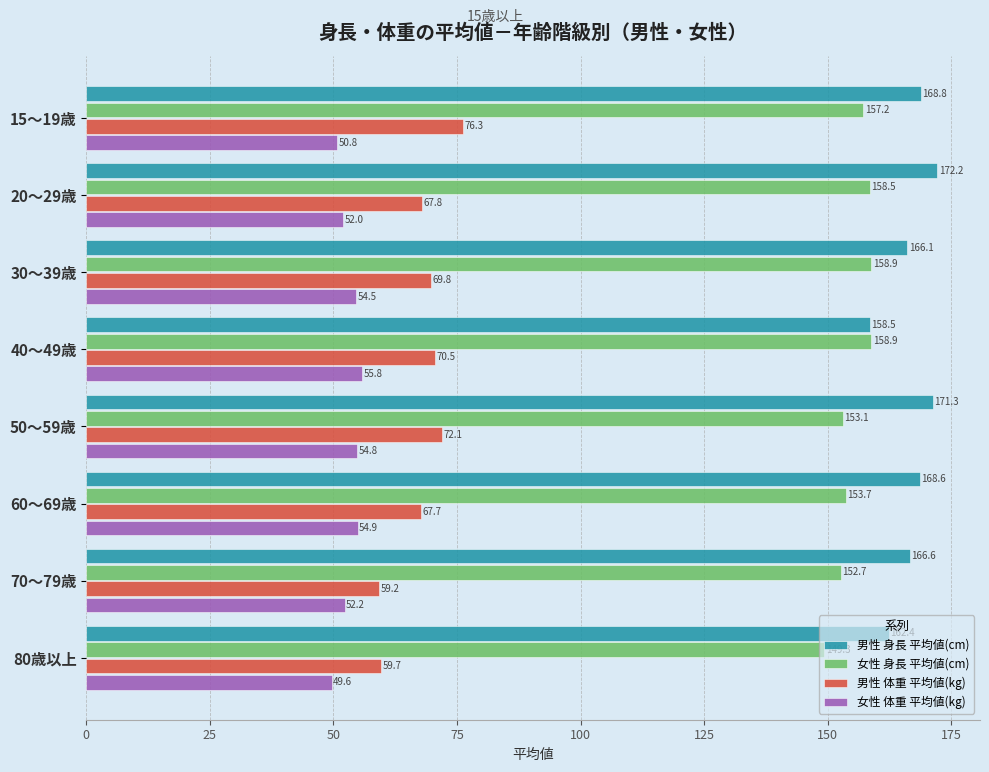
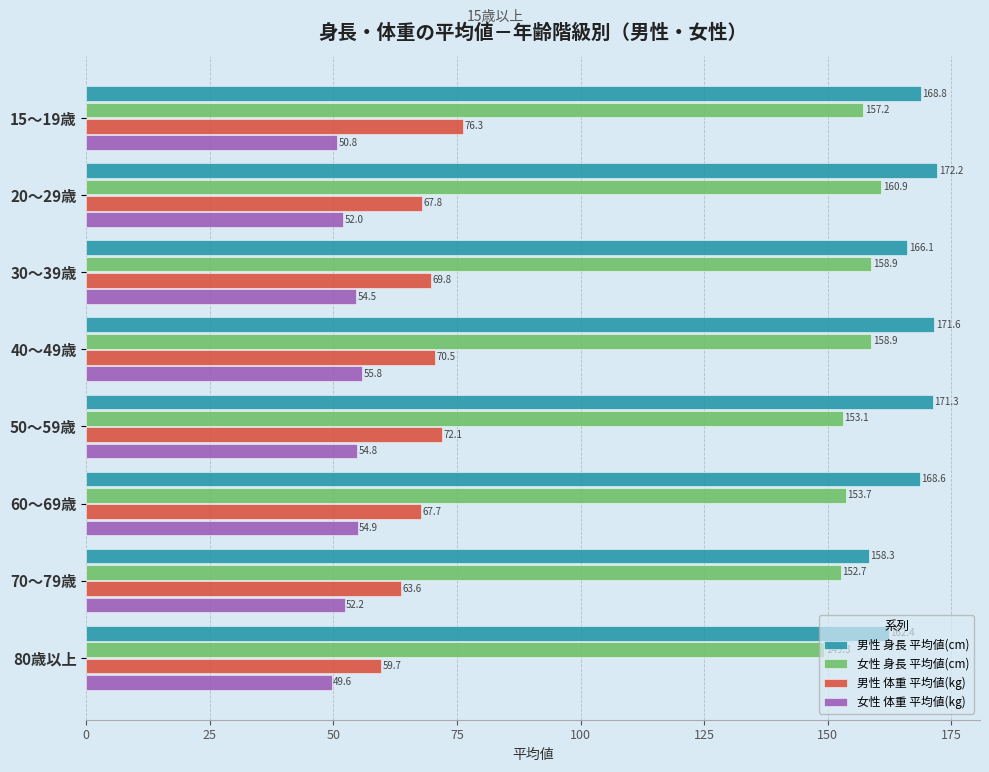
  {
    "男性 身長 平均値(cm)": {
      "15～19歳": 168.8,
      "20～29歳": 172.2,
      "30～39歳": 166.1,
-     "40～49歳": 158.5,
+     "40～49歳": 171.6,
      "50～59歳": 171.3,
      "60～69歳": 168.6,
-     "70～79歳": 166.6
+     "70～79歳": 158.3
    },
    "女性 身長 平均値(cm)": {
      "15～19歳": 157.2,
-     "20～29歳": 158.5,
+     "20～29歳": 160.9,
      "30～39歳": 158.9,
      "40～49歳": 158.9,
      "50～59歳": 153.1,
      "60～69歳": 153.7,
      "70～79歳": 152.7
    },
    "男性 体重 平均値(kg)": {
      "15～19歳": 76.3,
      "20～29歳": 67.8,
      "30～39歳": 69.8,
      "40～49歳": 70.5,
      "50～59歳": 72.1,
      "60～69歳": 67.7,
-     "70～79歳": 59.2,
+     "70～79歳": 63.6,
      "80歳以上": 59.7
    },
    "女性 体重 平均値(kg)": {
      "15～19歳": 50.8,
      "20～29歳": 52.0,
      "30～39歳": 54.5,
      "40～49歳": 55.8,
      "50～59歳": 54.8,
      "60～69歳": 54.9,
      "70～79歳": 52.2,
      "80歳以上": 49.6
    }
  }
